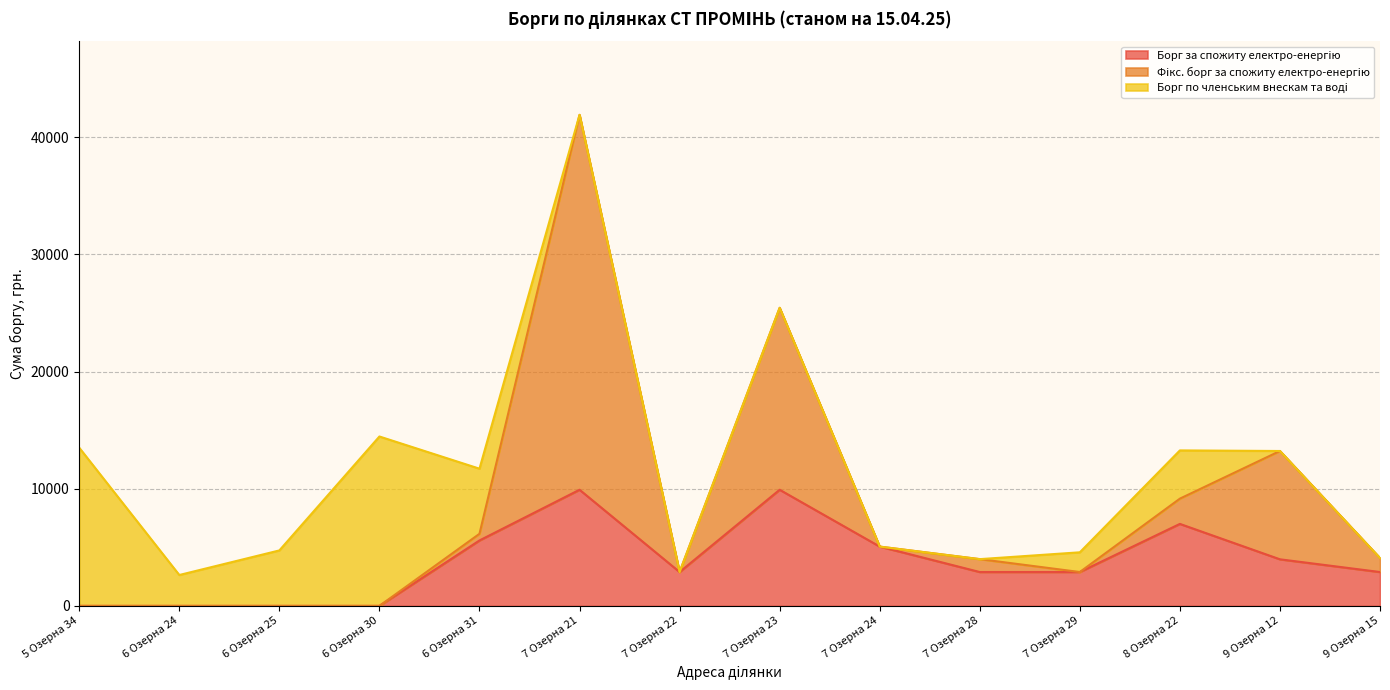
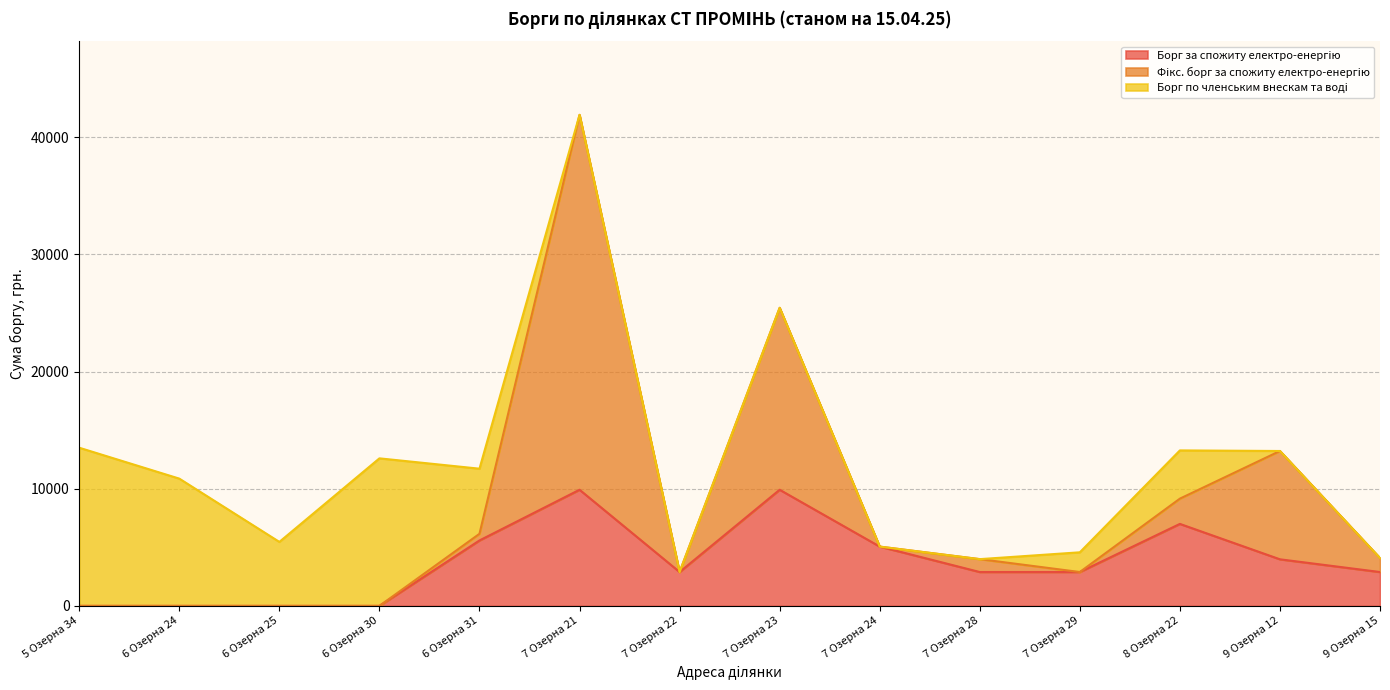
  {
    "Борг по членським внескам та воді": {
      "5 Озерна 34": 13500,
-     "6 Озерна 24": 2600,
-     "6 Озерна 25": 4700,
-     "6 Озерна 30": 14500,
+     "6 Озерна 24": 10900,
+     "6 Озерна 25": 5500,
+     "6 Озерна 30": 12600,
      "6 Озерна 31": 5600,
      "7 Озерна 29": 1700,
      "8 Озерна 22": 4100
    }
  }
